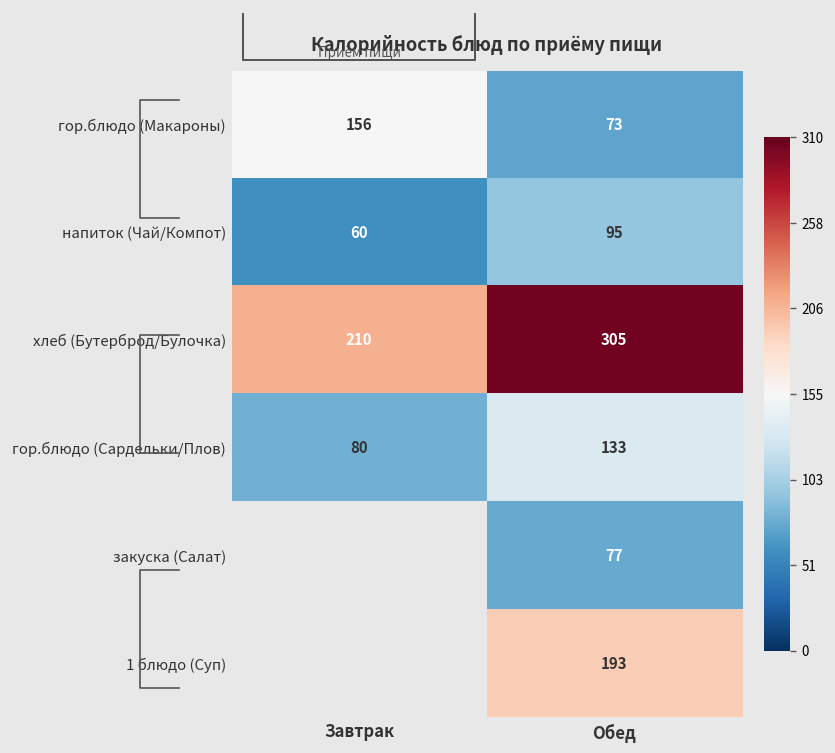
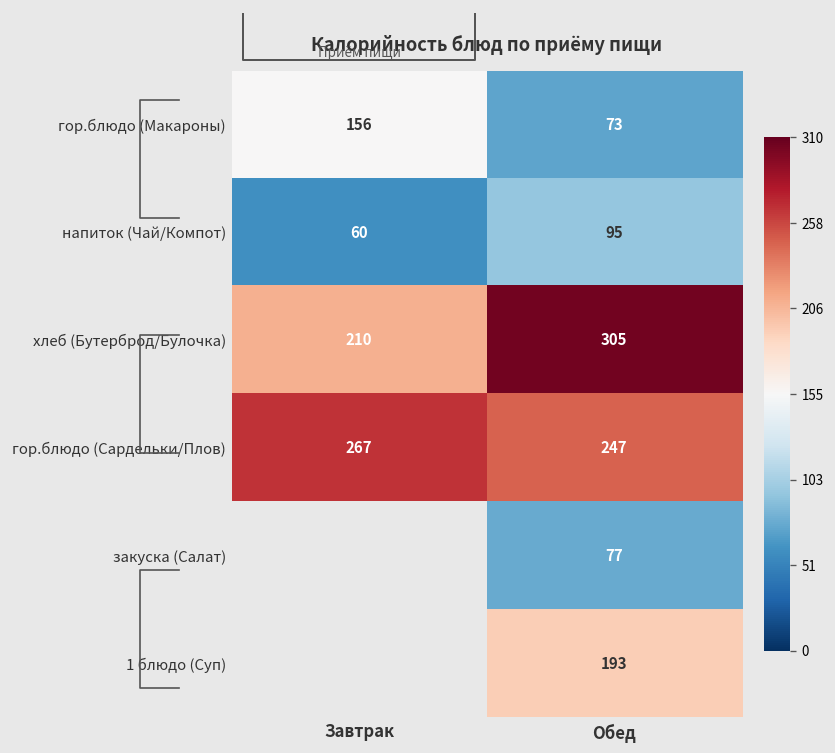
  {
    "Калорийность блюд по приёму пищи": {
      "хлеб (Бутерброд/Булочка)": {
        "Завтрак": 210,
        "Обед": 305
      },
      "гор.блюдо (Сардельки/Плов)": {
-       "Завтрак": 80,
-       "Обед": 133
+       "Завтрак": 267,
+       "Обед": 247
      }
    }
  }
